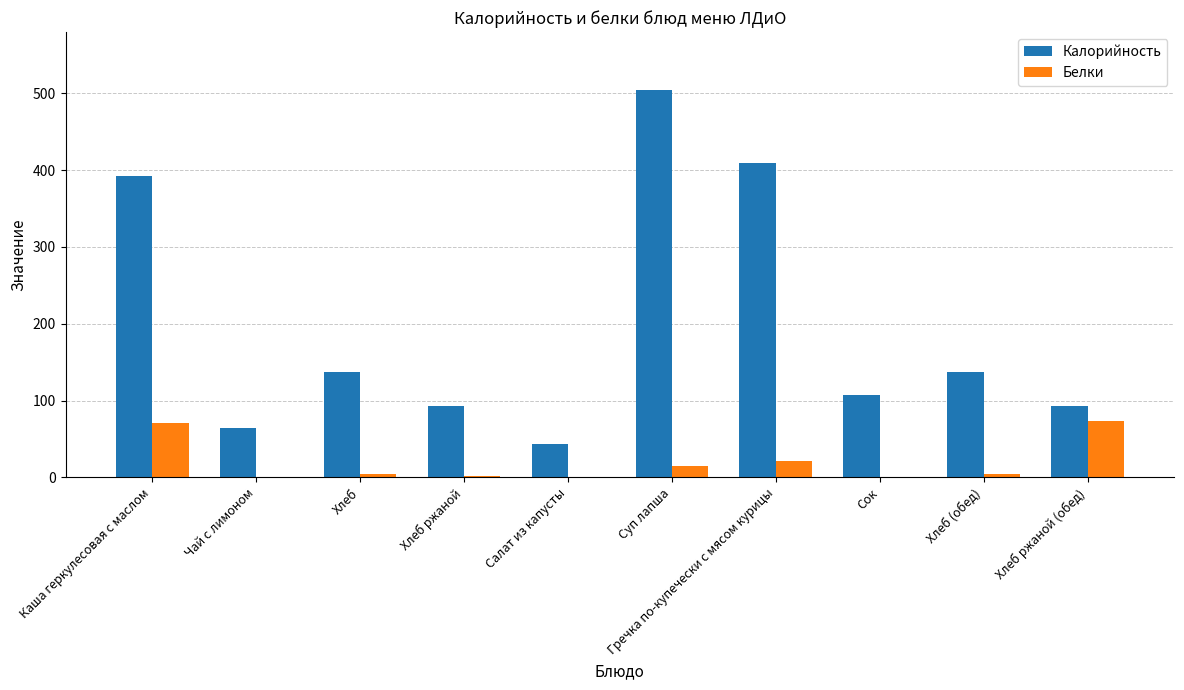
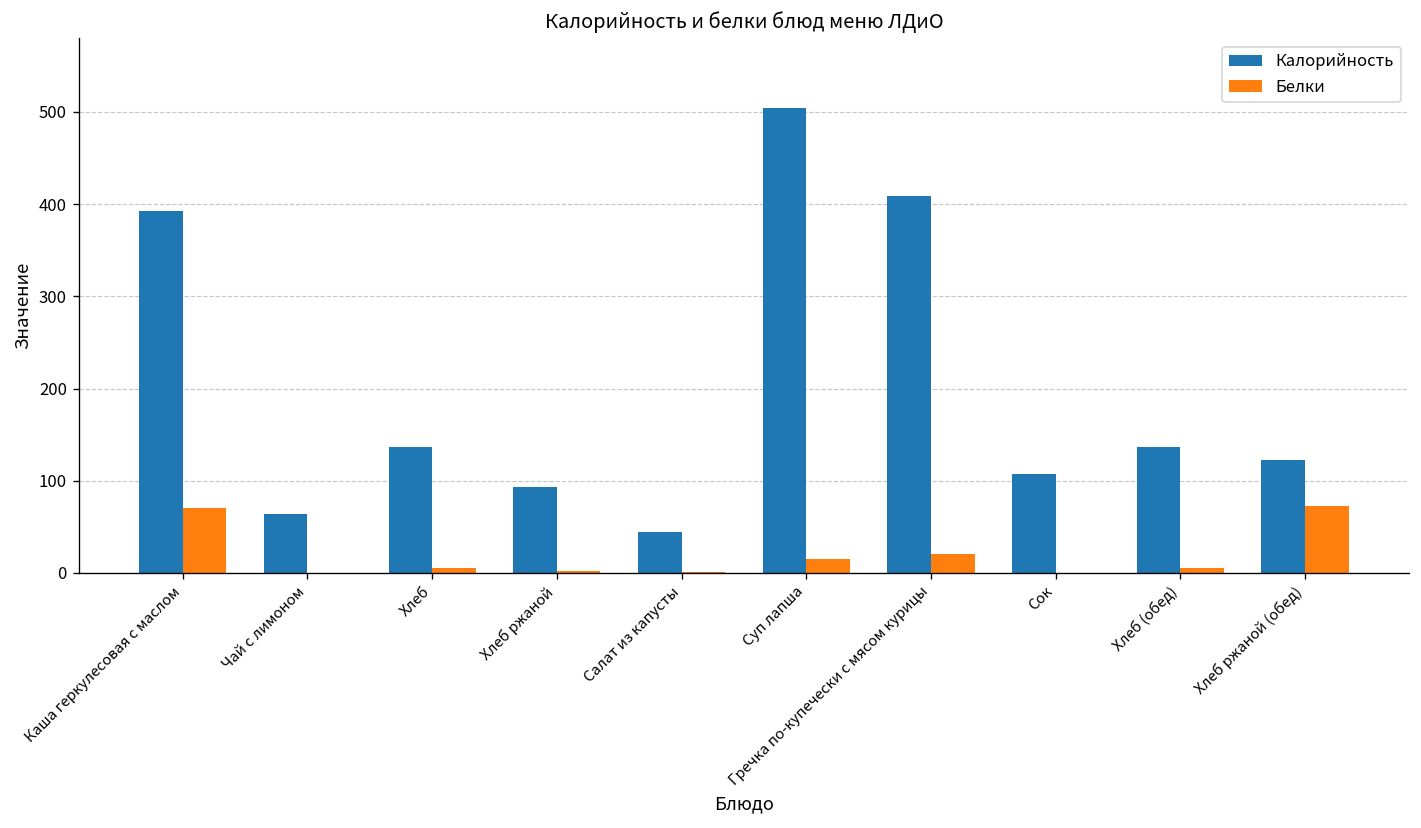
  {
    "Калорийность": {
      "Каша геркулесовая с маслом": 390,
      "Чай с лимоном": 60,
      "Хлеб": 140,
      "Хлеб ржаной": 90,
      "Салат из капусты": 40,
      "Суп лапша": 500,
      "Гречка по-купечески с мясом курицы": 410,
      "Сок": 110,
      "Хлеб (обед)": 140,
-     "Хлеб ржаной (обед)": 90
+     "Хлеб ржаной (обед)": 120
    },
    "Белки": {
      "Каша геркулесовая с маслом": 70,
      "Чай с лимоном": 0,
      "Хлеб": 10,
      "Суп лапша": 20,
      "Гречка по-купечески с мясом курицы": 20,
      "Хлеб (обед)": 10,
      "Хлеб ржаной (обед)": 70
    }
  }
